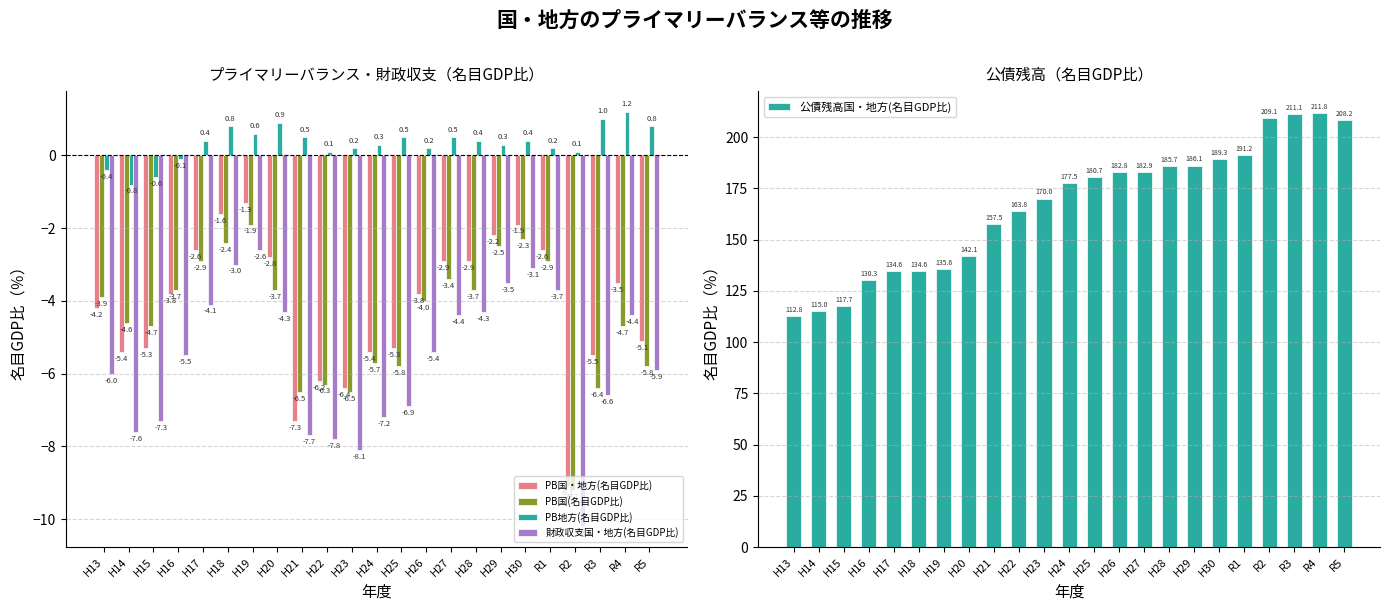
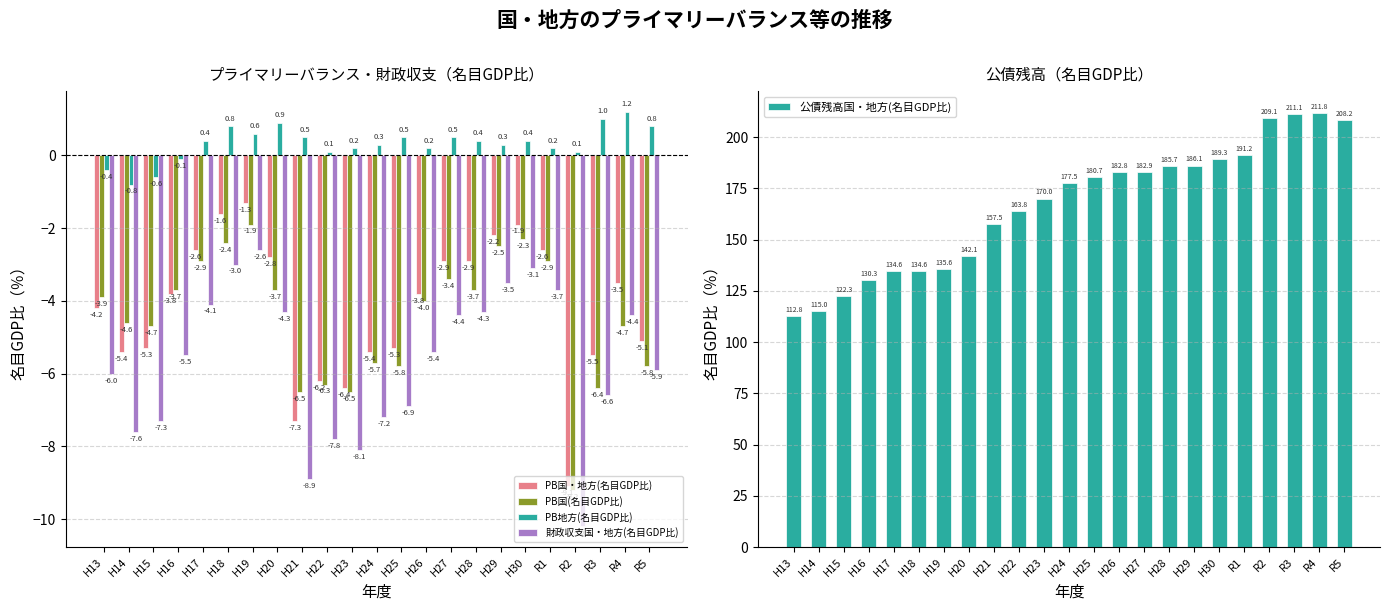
  {
    "プライマリーバランス・財政収支（名目GDP比）": {
      "PB国・地方(名目GDP比)": {
        "H13": -4.2,
        "H14": -5.4,
        "H15": -5.3,
        "H17": -2.6,
        "H18": -1.6,
        "H19": -1.3,
        "H20": -2.8,
        "H21": -7.3,
        "H24": -5.4,
        "H25": -5.3,
        "H26": -3.8,
        "H27": -2.9,
        "H28": -2.9,
        "H29": -2.2,
        "H30": -1.9,
        "R1": -2.6,
        "R3": -5.5,
        "R4": -3.5,
        "R5": -5.1
      },
      "PB国(名目GDP比)": {
        "H13": -3.9,
        "H14": -4.6,
        "H15": -4.7,
        "H17": -2.9,
        "H18": -2.4,
        "H19": -1.9,
        "H20": -3.7,
        "H21": -6.5,
        "H24": -5.7,
        "H25": -5.8,
        "H26": -4.0,
        "H27": -3.4,
        "H28": -3.7,
        "H29": -2.5,
        "H30": -2.3,
        "R1": -2.9,
        "R3": -6.4,
        "R4": -4.7,
        "R5": -5.8
      },
      "PB地方(名目GDP比)": {
        "H13": -0.4,
        "H14": -0.8,
        "H15": -0.6,
        "H16": -0.1,
        "H17": 0.4,
        "H18": 0.8,
        "H19": 0.6,
        "H20": 0.9,
        "H21": 0.5,
        "H22": 0.1,
        "H23": 0.2,
        "H24": 0.3,
        "H25": 0.5,
        "H26": 0.2,
        "H27": 0.5,
        "H28": 0.4,
        "H29": 0.3,
        "H30": 0.4,
        "R1": 0.2,
        "R2": 0.1,
        "R3": 1.0,
        "R4": 1.2,
        "R5": 0.8
      },
      "財政収支国・地方(名目GDP比)": {
        "H13": -6.0,
        "H14": -7.6,
        "H15": -7.3,
        "H16": -5.5,
        "H17": -4.1,
        "H18": -3.0,
        "H19": -2.6,
        "H20": -4.3,
-       "H21": -7.7,
+       "H21": -8.9,
        "H22": -7.8,
        "H23": -8.1,
        "H24": -7.2,
        "H25": -6.9,
        "H26": -5.4,
        "H27": -4.4,
        "H28": -4.3,
        "H29": -3.5,
        "H30": -3.1,
        "R1": -3.7,
        "R3": -6.6,
        "R4": -4.4,
        "R5": -5.9
      }
    },
    "公債残高（名目GDP比）": {
      "H13": 112.8,
      "H14": 115.0,
-     "H15": 117.7,
+     "H15": 122.3,
      "H16": 130.3,
      "H17": 134.6,
      "H18": 134.6,
      "H19": 135.6,
      "H20": 142.1,
      "H21": 157.5,
      "H22": 163.8,
      "H23": 170.0,
      "H24": 177.5,
      "H25": 180.7,
      "H26": 182.8,
      "H27": 182.9,
      "H28": 185.7,
      "H29": 186.1,
      "H30": 189.3,
      "R1": 191.2,
      "R2": 209.1,
      "R3": 211.1,
      "R4": 211.8,
      "R5": 208.2
    }
  }
